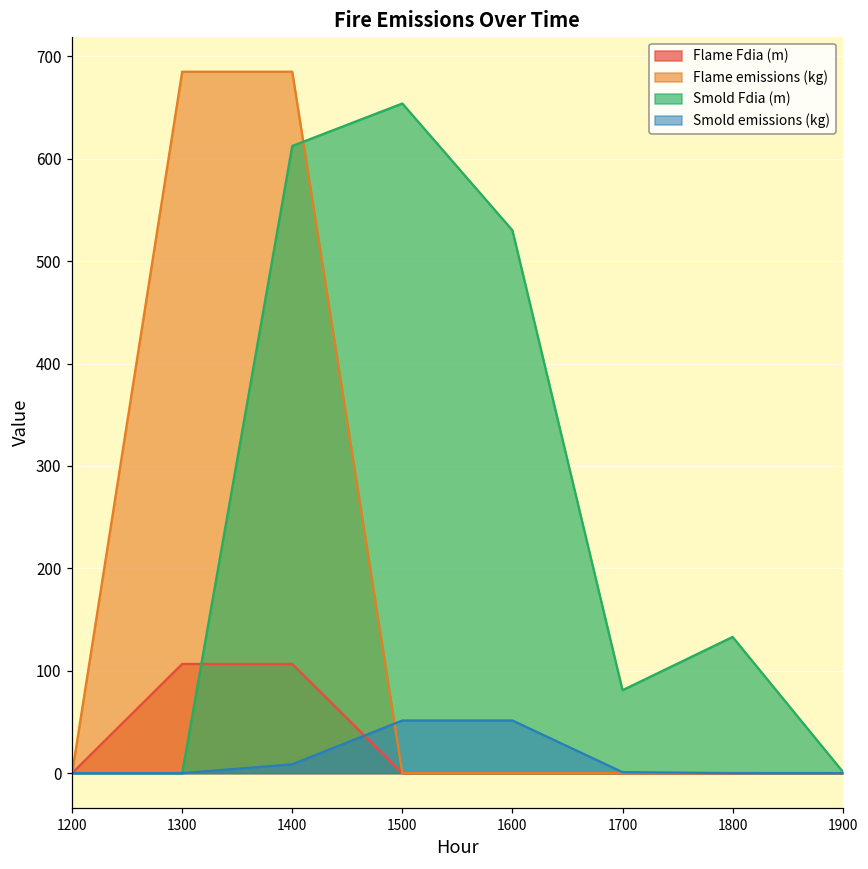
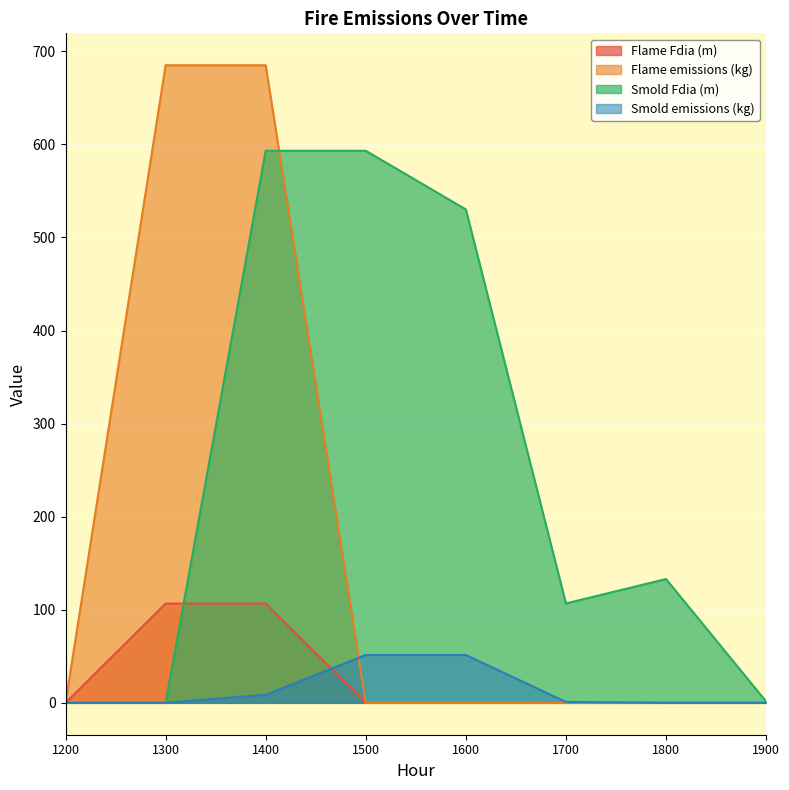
  {
    "Smold Fdia (m)": {
-     "1400": 610,
-     "1500": 650,
+     "1400": 590,
+     "1500": 590,
      "1600": 530,
-     "1700": 80,
+     "1700": 110,
      "1800": 130
    },
    "Smold emissions (kg)": {
      "1400": 10,
      "1500": 50,
      "1600": 50
    }
  }
